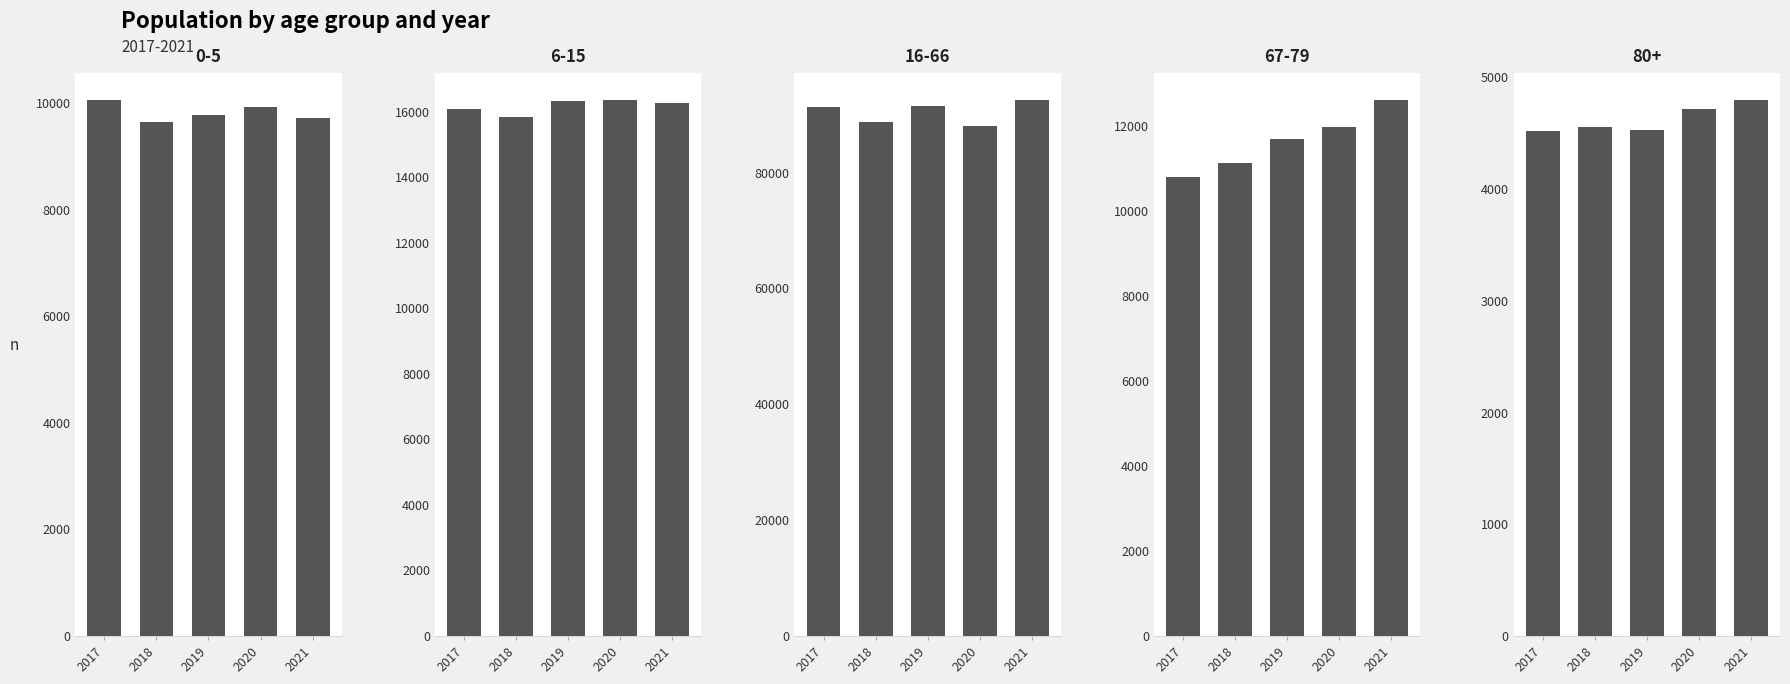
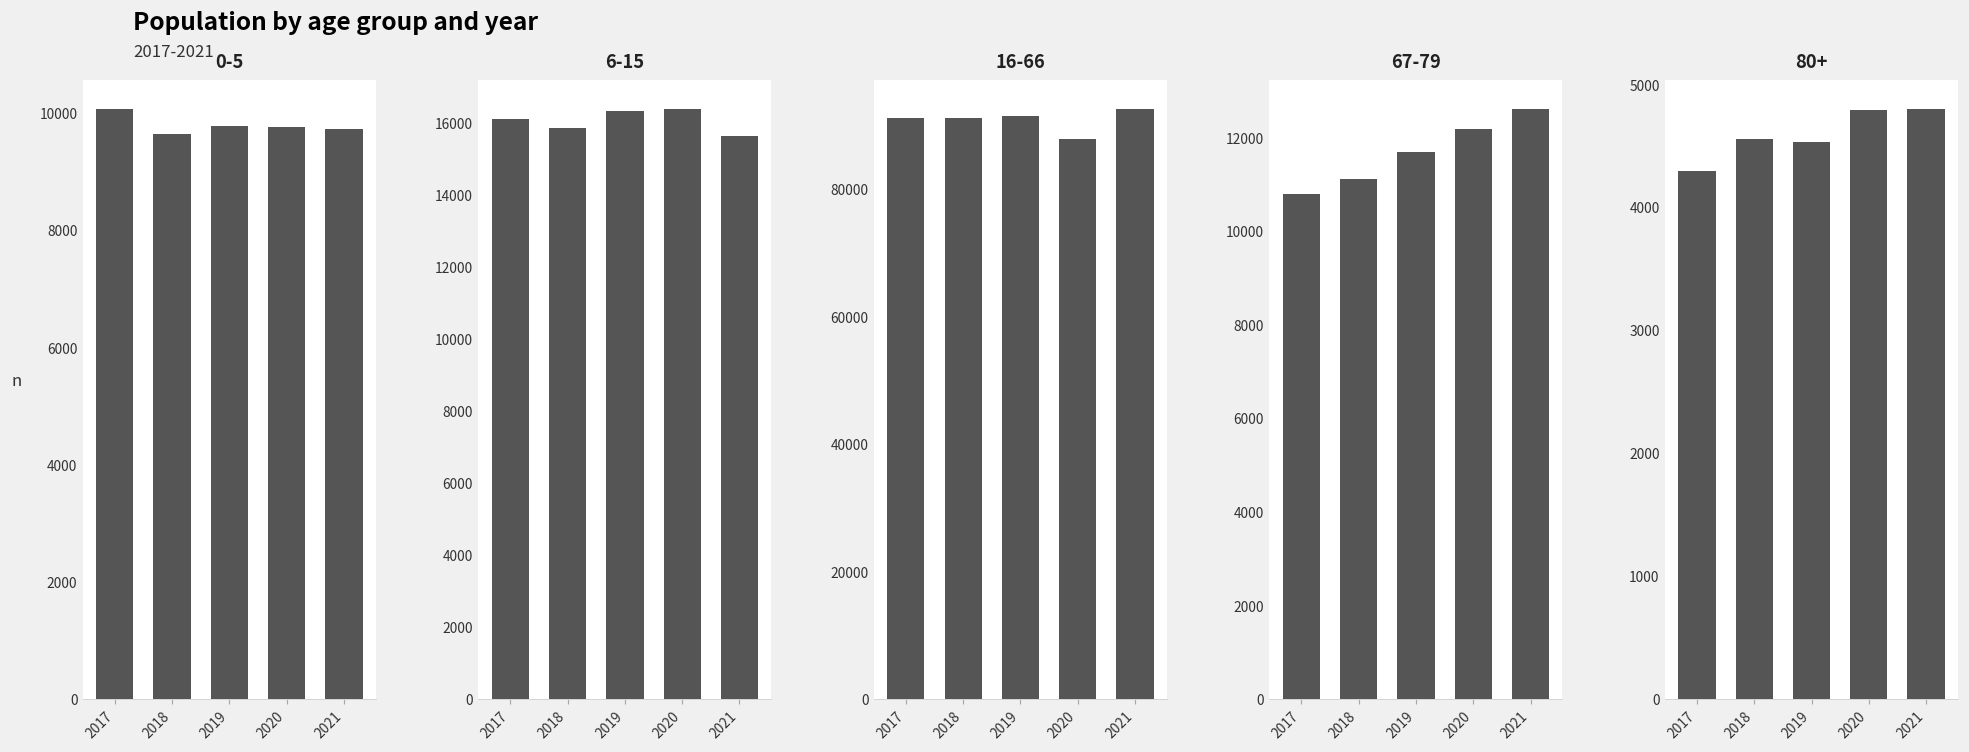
  {
    "0-5": {
      "2017": 10100,
      "2018": 9700,
      "2019": 9800,
-     "2020": 9900,
+     "2020": 9800,
      "2021": 9700
    },
    "6-15": {
      "2017": 16100,
      "2018": 15900,
      "2019": 16300,
      "2020": 16400,
-     "2021": 16300
+     "2021": 15600
    },
    "16-66": {
      "2017": 91000,
-     "2018": 89000,
+     "2018": 91000,
      "2019": 92000,
      "2020": 88000,
      "2021": 93000
    },
    "67-79": {
      "2017": 10800,
      "2018": 11100,
      "2019": 11700,
-     "2020": 12000,
+     "2020": 12200,
      "2021": 12600
    },
    "80+": {
-     "2017": 4520,
+     "2017": 4300,
      "2018": 4560,
      "2019": 4530,
-     "2020": 4720,
+     "2020": 4790,
      "2021": 4800
    }
  }
